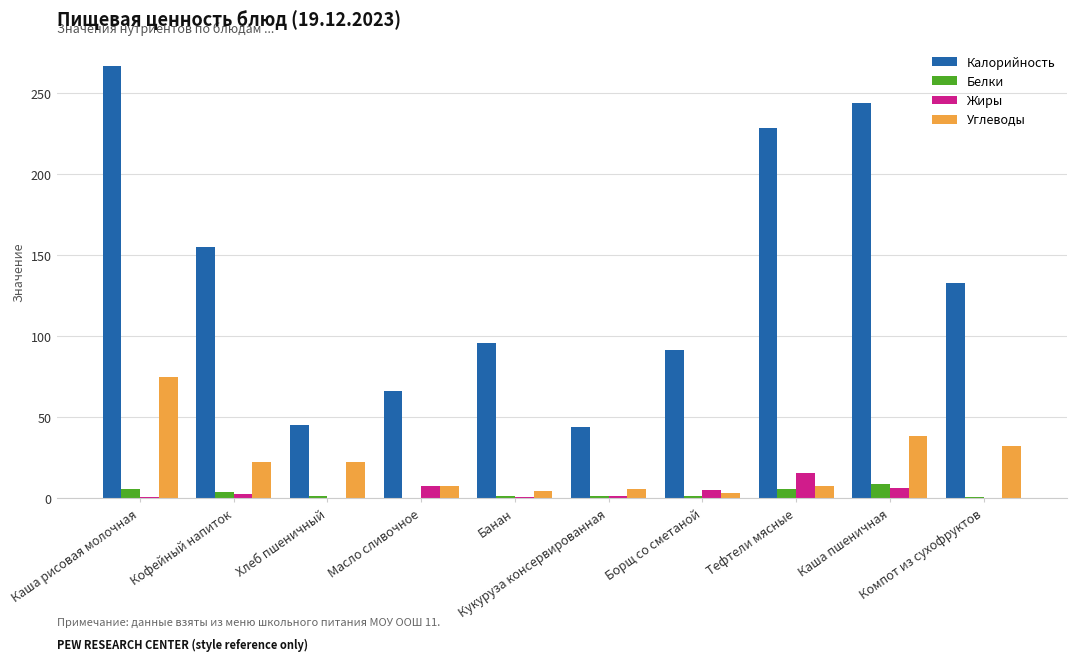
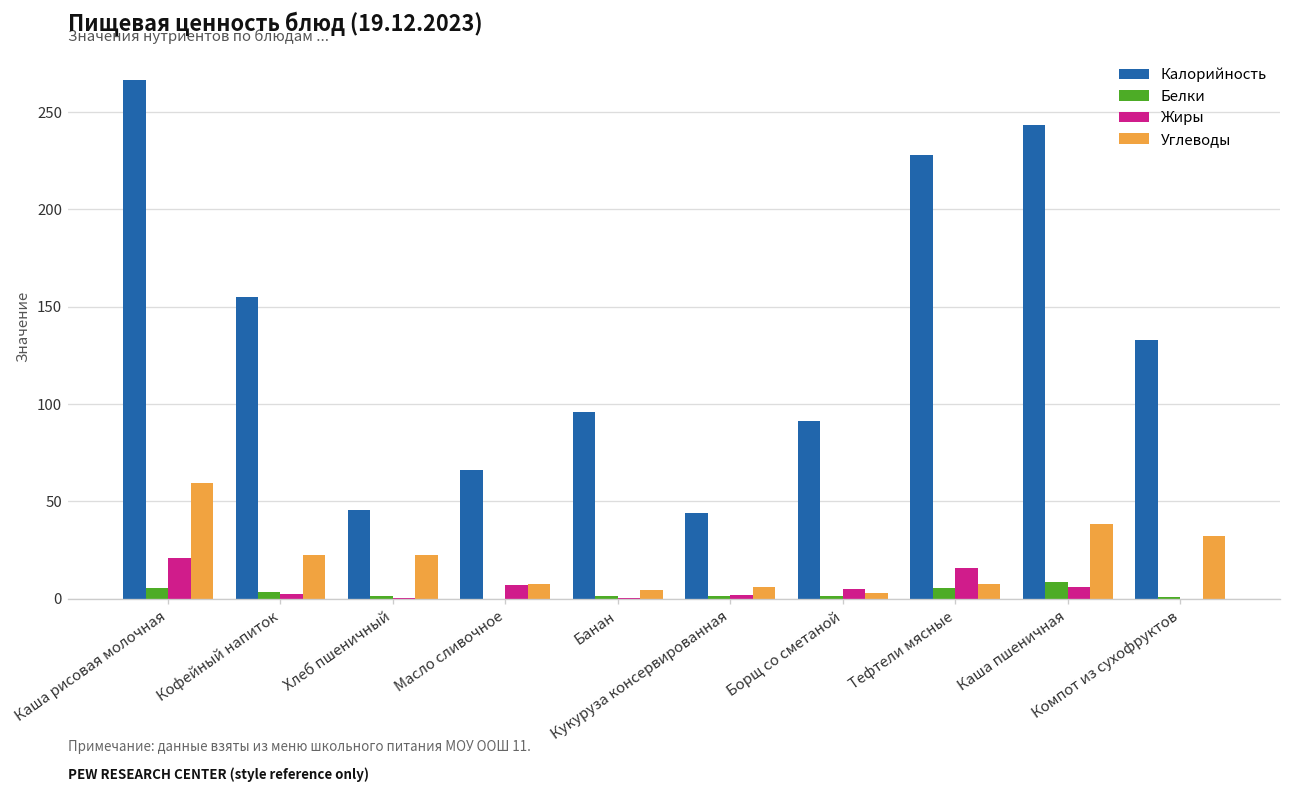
  {
    "Калорийность": {
      "Каша рисовая молочная": 266,
      "Кофейный напиток": 155,
      "Хлеб пшеничный": 45,
      "Масло сливочное": 66,
      "Банан": 96,
      "Кукуруза консервированная": 44,
      "Борщ со сметаной": 91,
      "Тефтели мясные": 228,
      "Каша пшеничная": 244,
      "Компот из сухофруктов": 133
    },
    "Белки": {
      "Каша рисовая молочная": 6,
      "Кофейный напиток": 4,
      "Борщ со сметаной": 2,
      "Тефтели мясные": 6,
      "Каша пшеничная": 9
    },
    "Жиры": {
-     "Каша рисовая молочная": 1,
+     "Каша рисовая молочная": 21,
      "Кофейный напиток": 3,
      "Масло сливочное": 7,
      "Кукуруза консервированная": 2,
      "Борщ со сметаной": 5,
      "Тефтели мясные": 16,
      "Каша пшеничная": 6
    },
    "Углеводы": {
-     "Каша рисовая молочная": 75,
+     "Каша рисовая молочная": 59,
      "Кофейный напиток": 22,
      "Хлеб пшеничный": 23,
      "Масло сливочное": 8,
      "Банан": 4,
      "Кукуруза консервированная": 6,
      "Борщ со сметаной": 3,
      "Тефтели мясные": 7,
      "Каша пшеничная": 39,
      "Компот из сухофруктов": 32
    }
  }
